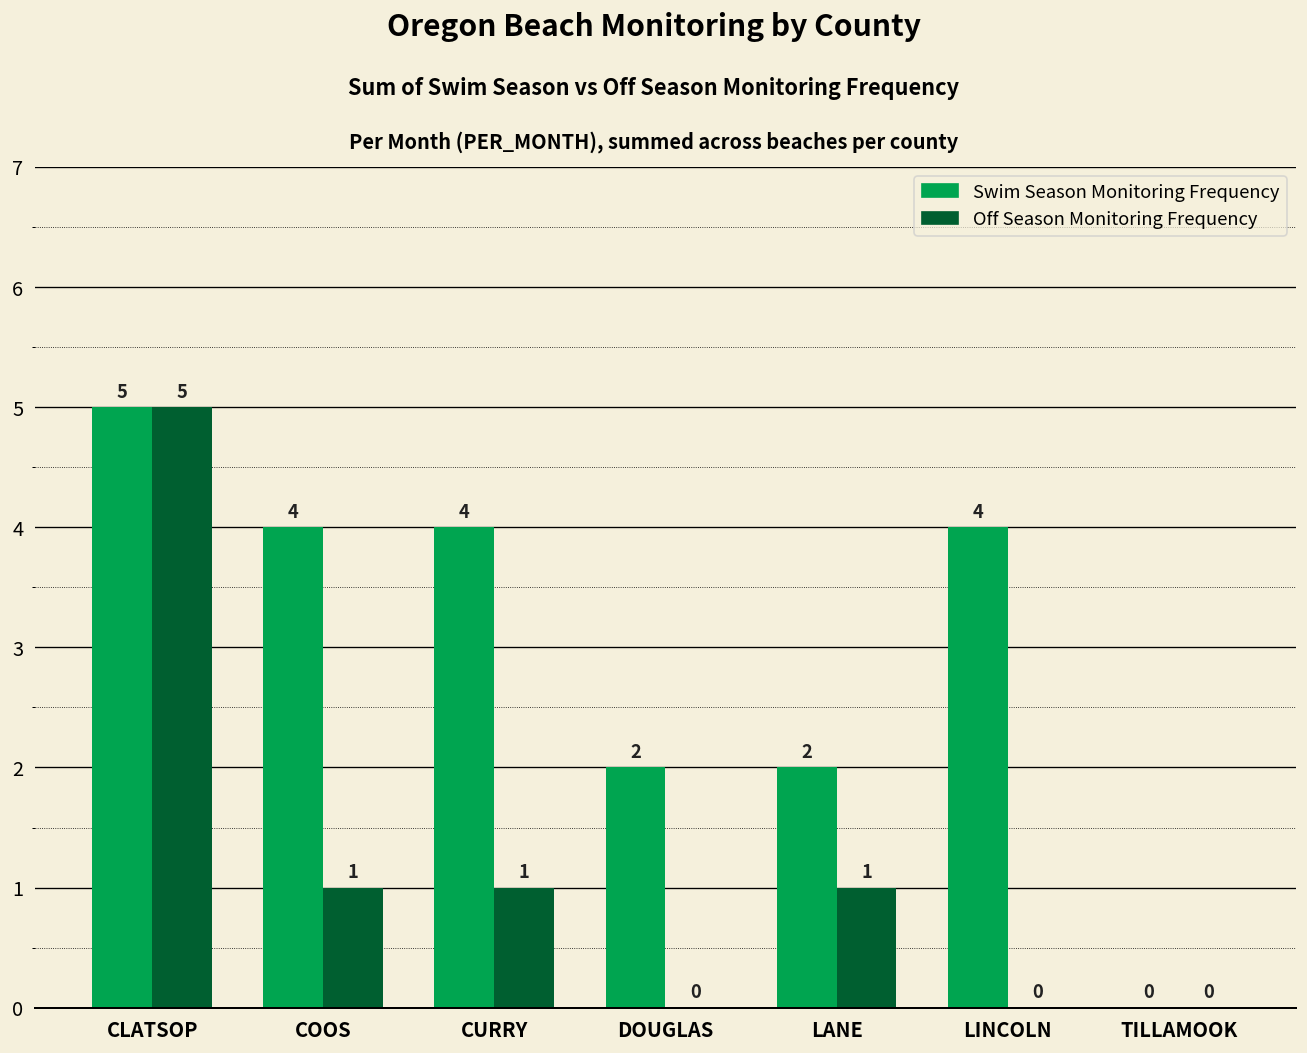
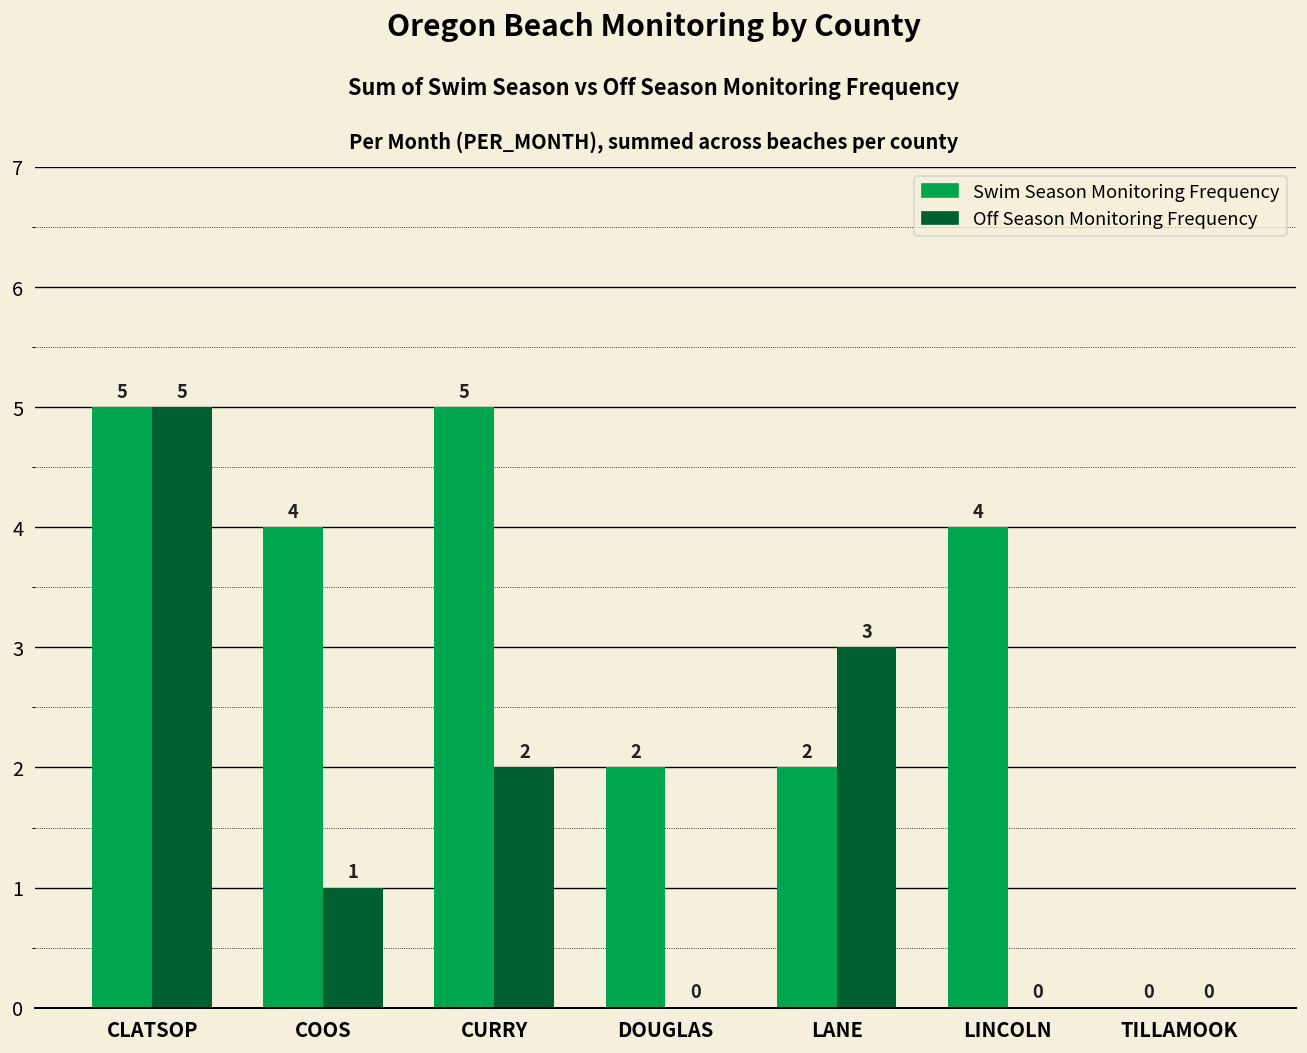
  {
    "Swim Season Monitoring Frequency": {
      "CLATSOP": 5,
      "COOS": 4,
-     "CURRY": 4,
+     "CURRY": 5,
      "DOUGLAS": 2,
      "LANE": 2,
      "LINCOLN": 4,
      "TILLAMOOK": 0
    },
    "Off Season Monitoring Frequency": {
      "CLATSOP": 5,
      "COOS": 1,
-     "CURRY": 1,
+     "CURRY": 2,
      "DOUGLAS": 0,
-     "LANE": 1,
+     "LANE": 3,
      "LINCOLN": 0,
      "TILLAMOOK": 0
    }
  }
